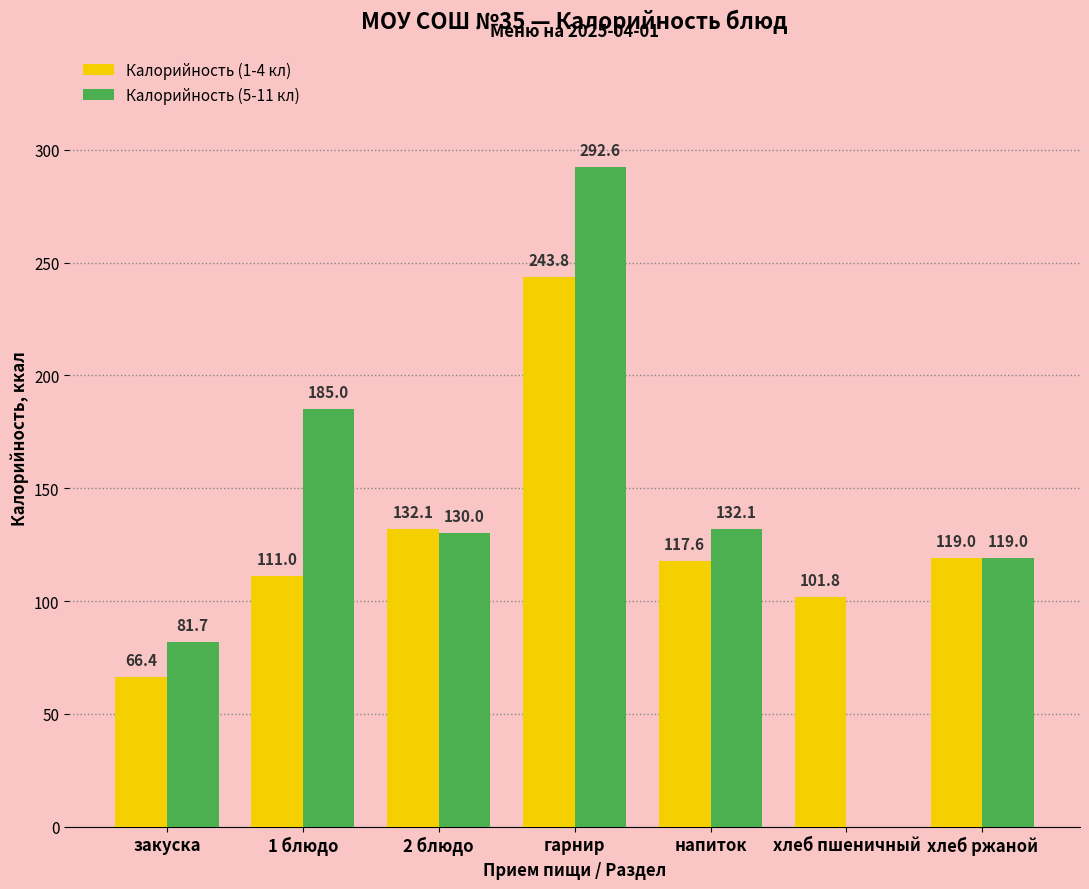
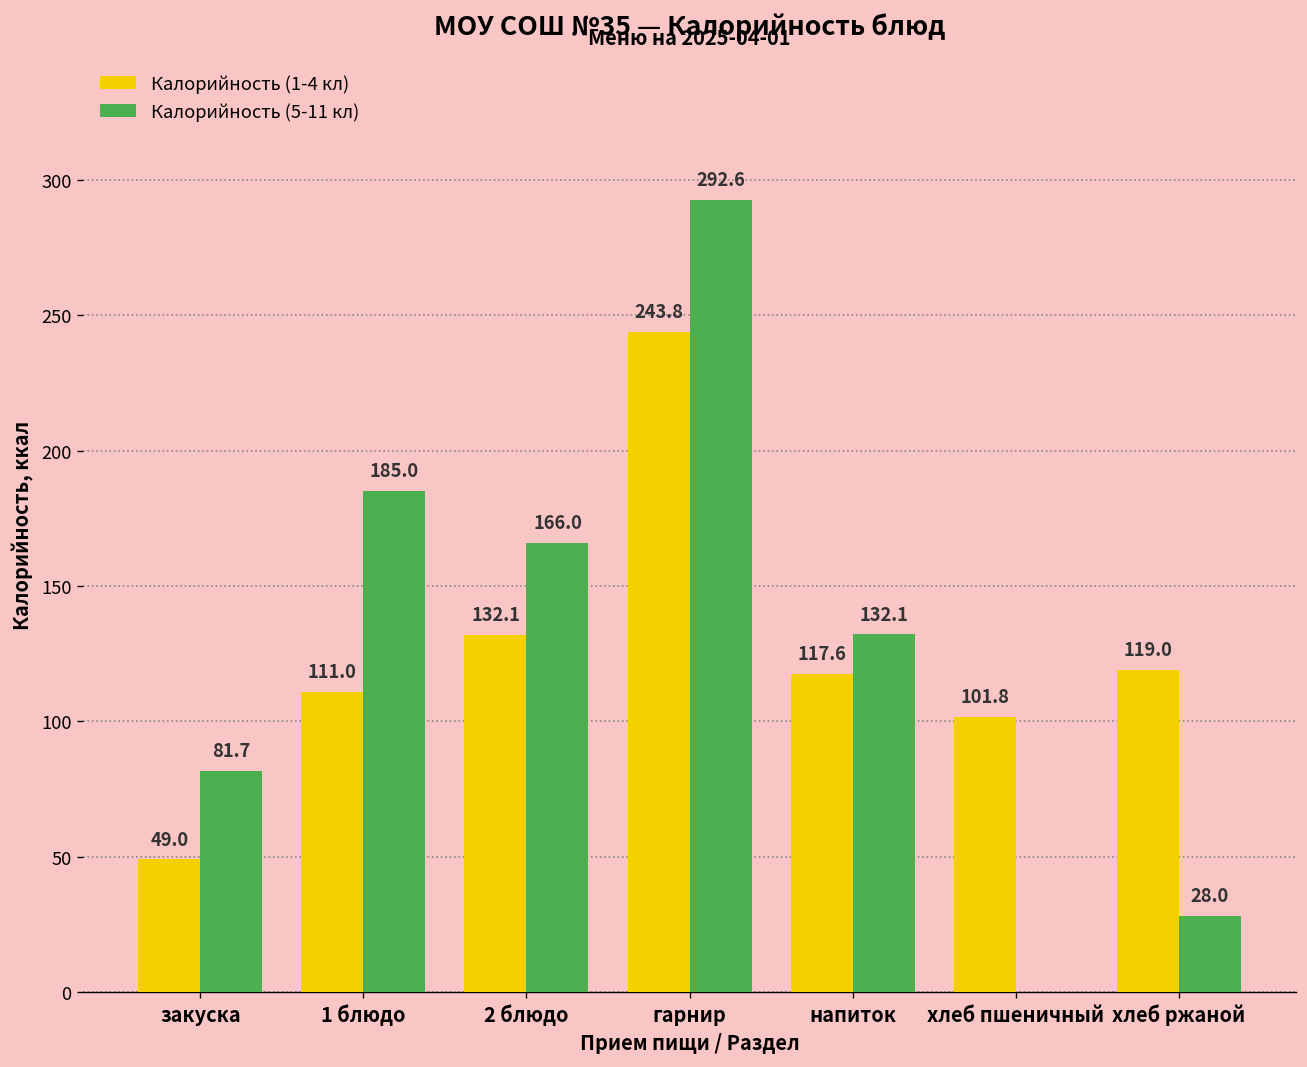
  {
    "Калорийность (1-4 кл)": {
-     "закуска": 66.4,
+     "закуска": 49.0,
      "1 блюдо": 111.0,
      "2 блюдо": 132.1,
      "гарнир": 243.8,
      "напиток": 117.6,
      "хлеб пшеничный": 101.8,
      "хлеб ржаной": 119.0
    },
    "Калорийность (5-11 кл)": {
      "закуска": 81.7,
      "1 блюдо": 185.0,
-     "2 блюдо": 130.0,
+     "2 блюдо": 166.0,
      "гарнир": 292.6,
      "напиток": 132.1,
-     "хлеб ржаной": 119.0
+     "хлеб ржаной": 28.0
    }
  }
